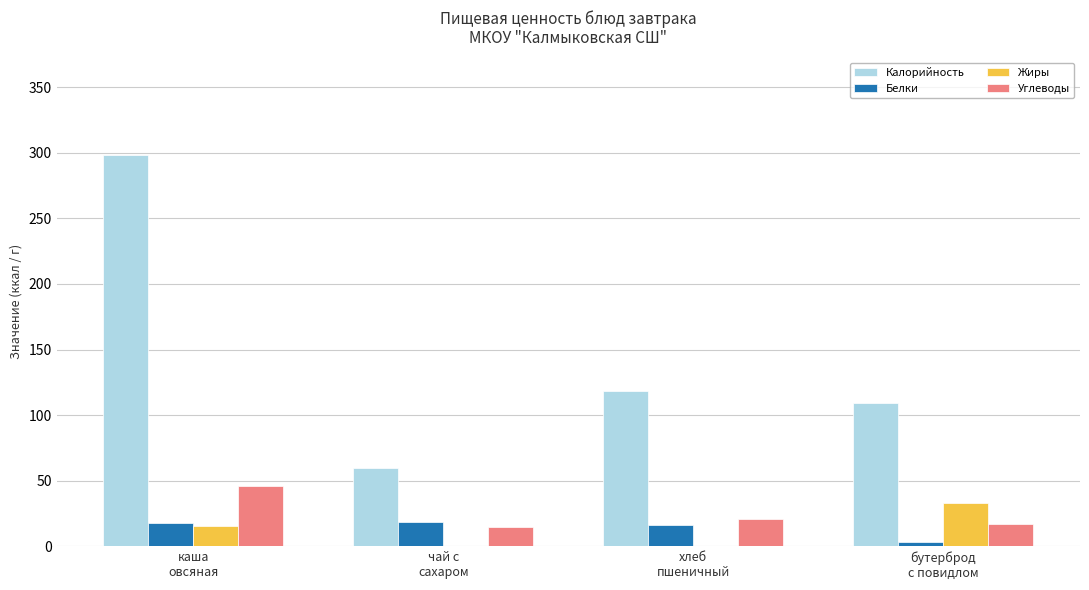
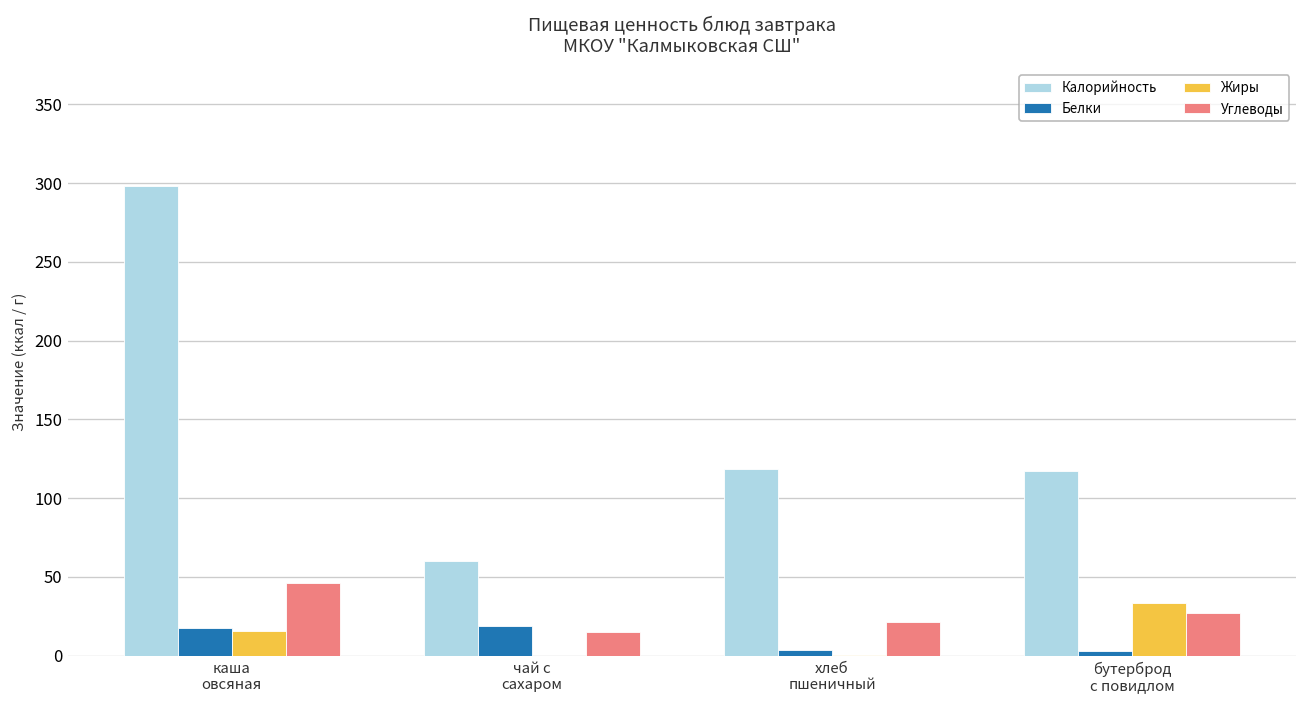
  {
    "Калорийность": {
      "каша овсяная": 298,
      "чай с сахаром": 60,
      "хлеб пшеничный": 118,
-     "бутерброд с повидлом": 110
+     "бутерброд с повидлом": 117
    },
    "Белки": {
      "каша овсяная": 18,
      "чай с сахаром": 19,
-     "хлеб пшеничный": 16,
+     "хлеб пшеничный": 4,
      "бутерброд с повидлом": 3
    },
    "Жиры": {
      "каша овсяная": 16,
      "чай с сахаром": 0,
      "бутерброд с повидлом": 33
    },
    "Углеводы": {
      "каша овсяная": 46,
      "чай с сахаром": 15,
      "хлеб пшеничный": 21,
-     "бутерброд с повидлом": 17
+     "бутерброд с повидлом": 27
    }
  }
